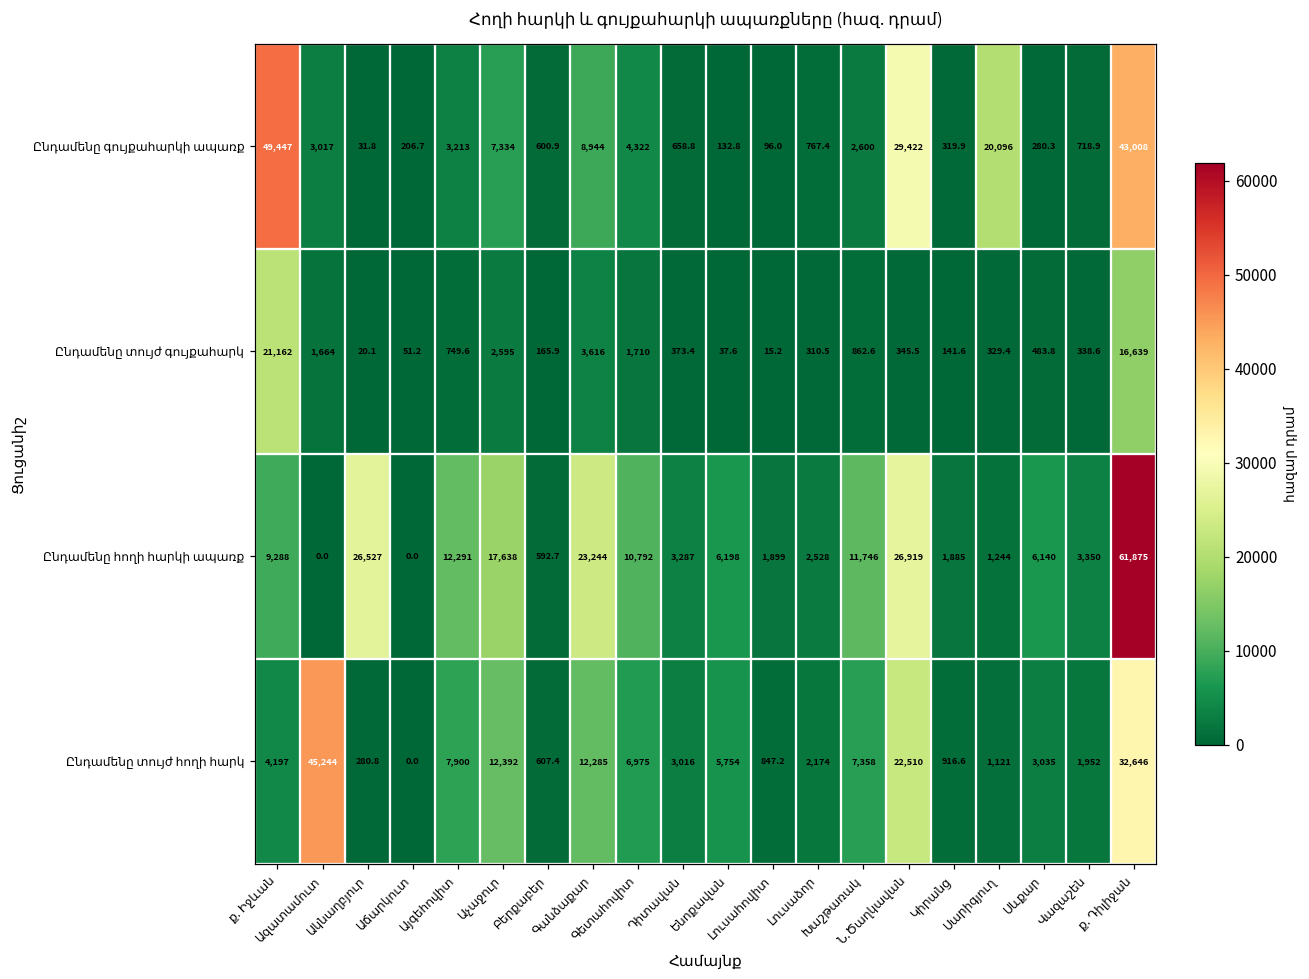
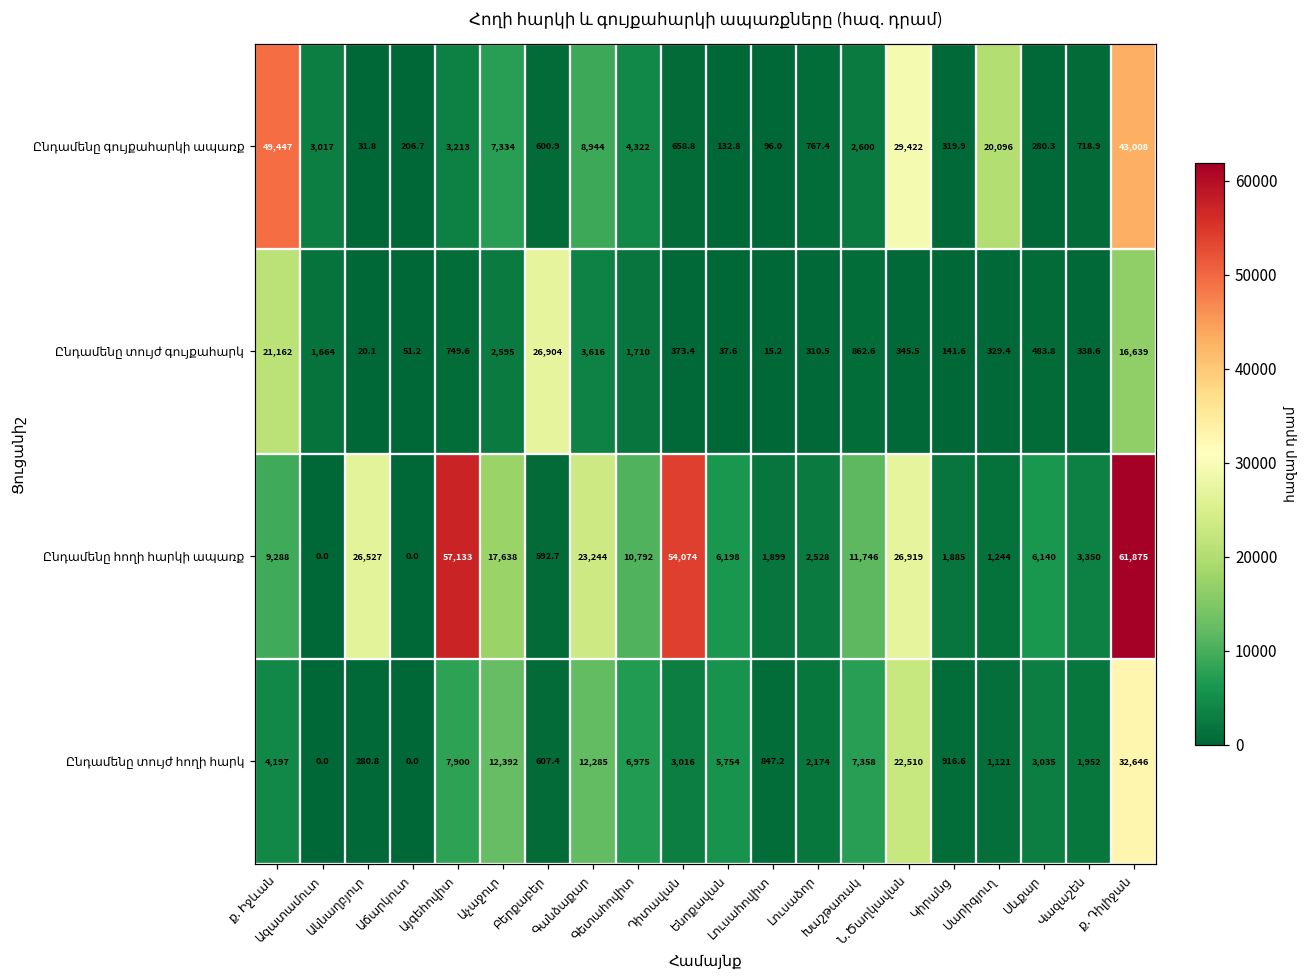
  {
    "Ընդամենը գույքահարկի ապառք": {
      "ք. Իջևան": "49,447",
      "Ազատամուտ": "3,017",
      "Ակնաղբյուր": "31.8",
      "Աճարկուտ": "206.7",
      "Այգեհովիտ": "3,213",
      "Աչաջուր": "7,334",
      "Բերքաբեր": "600.9",
      "Գանձաքար": "8,944",
      "Գետահովիտ": "4,322",
      "Դիտավան": "658.8",
      "Ենոքավան": "132.8",
      "Լուսահովիտ": "96.0",
      "Լուսաձոր": "767.4",
      "Խաշթառակ": "2,600",
      "Ն.Ծաղկավան": "29,422",
      "Կիրանց": "319.9",
      "Սարիգյուղ": "20,096",
      "Սևքար": "280.3",
      "Վազաշեն": "718.9",
      "ք. Դիլիջան": "43,008"
    },
    "Ընդամենը տույժ գույքահարկ": {
      "ք. Իջևան": "21,162",
      "Ազատամուտ": "1,664",
      "Ակնաղբյուր": "20.1",
      "Աճարկուտ": "51.2",
      "Այգեհովիտ": "749.6",
      "Աչաջուր": "2,595",
-     "Բերքաբեր": "165.9",
+     "Բերքաբեր": "26,904",
      "Գանձաքար": "3,616",
      "Գետահովիտ": "1,710",
      "Դիտավան": "373.4",
      "Ենոքավան": "37.6",
      "Լուսահովիտ": "15.2",
      "Լուսաձոր": "310.5",
      "Խաշթառակ": "862.6",
      "Ն.Ծաղկավան": "345.5",
      "Կիրանց": "141.6",
      "Սարիգյուղ": "329.4",
      "Սևքար": "483.8",
      "Վազաշեն": "338.6",
      "ք. Դիլիջան": "16,639"
    },
    "Ընդամենը հողի հարկի ապառք": {
      "ք. Իջևան": "9,288",
      "Ազատամուտ": "0.0",
      "Ակնաղբյուր": "26,527",
      "Աճարկուտ": "0.0",
-     "Այգեհովիտ": "12,291",
+     "Այգեհովիտ": "57,133",
      "Աչաջուր": "17,638",
      "Բերքաբեր": "592.7",
      "Գանձաքար": "23,244",
      "Գետահովիտ": "10,792",
-     "Դիտավան": "3,287",
+     "Դիտավան": "54,074",
      "Ենոքավան": "6,198",
      "Լուսահովիտ": "1,899",
      "Լուսաձոր": "2,528",
      "Խաշթառակ": "11,746",
      "Ն.Ծաղկավան": "26,919",
      "Կիրանց": "1,885",
      "Սարիգյուղ": "1,244",
      "Սևքար": "6,140",
      "Վազաշեն": "3,350",
      "ք. Դիլիջան": "61,875"
    },
    "Ընդամենը տույժ հողի հարկ": {
      "ք. Իջևան": "4,197",
-     "Ազատամուտ": "45,244",
+     "Ազատամուտ": "0.0",
      "Ակնաղբյուր": "280.8",
      "Աճարկուտ": "0.0",
      "Այգեհովիտ": "7,900",
      "Աչաջուր": "12,392",
      "Բերքաբեր": "607.4",
      "Գանձաքար": "12,285",
      "Գետահովիտ": "6,975",
      "Դիտավան": "3,016",
      "Ենոքավան": "5,754",
      "Լուսահովիտ": "847.2",
      "Լուսաձոր": "2,174",
      "Խաշթառակ": "7,358",
      "Ն.Ծաղկավան": "22,510",
      "Կիրանց": "916.6",
      "Սարիգյուղ": "1,121",
      "Սևքար": "3,035",
      "Վազաշեն": "1,952",
      "ք. Դիլիջան": "32,646"
    }
  }
